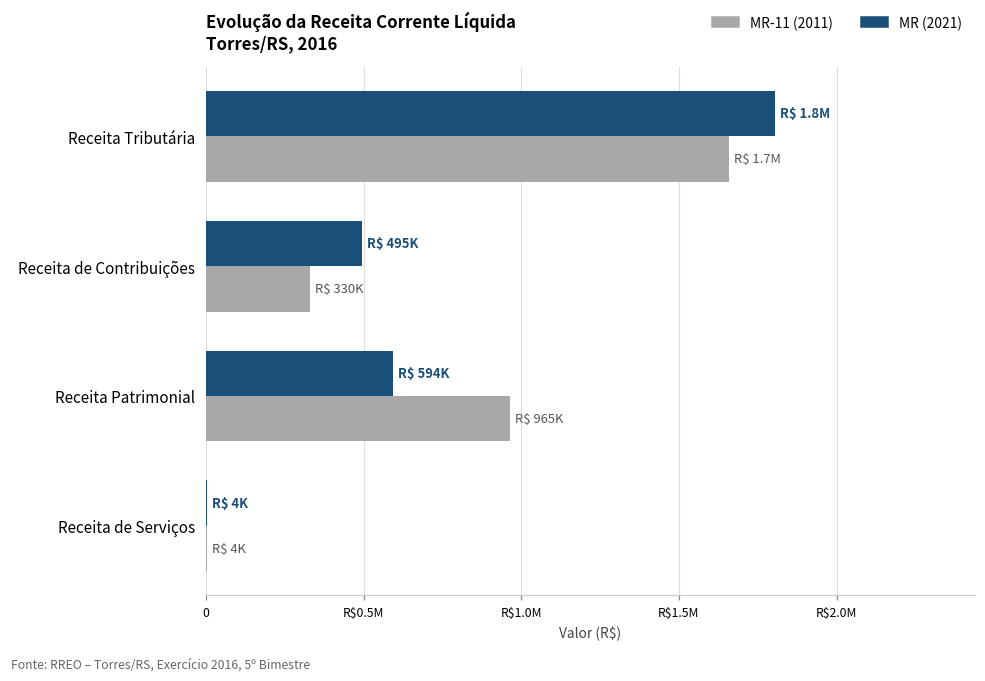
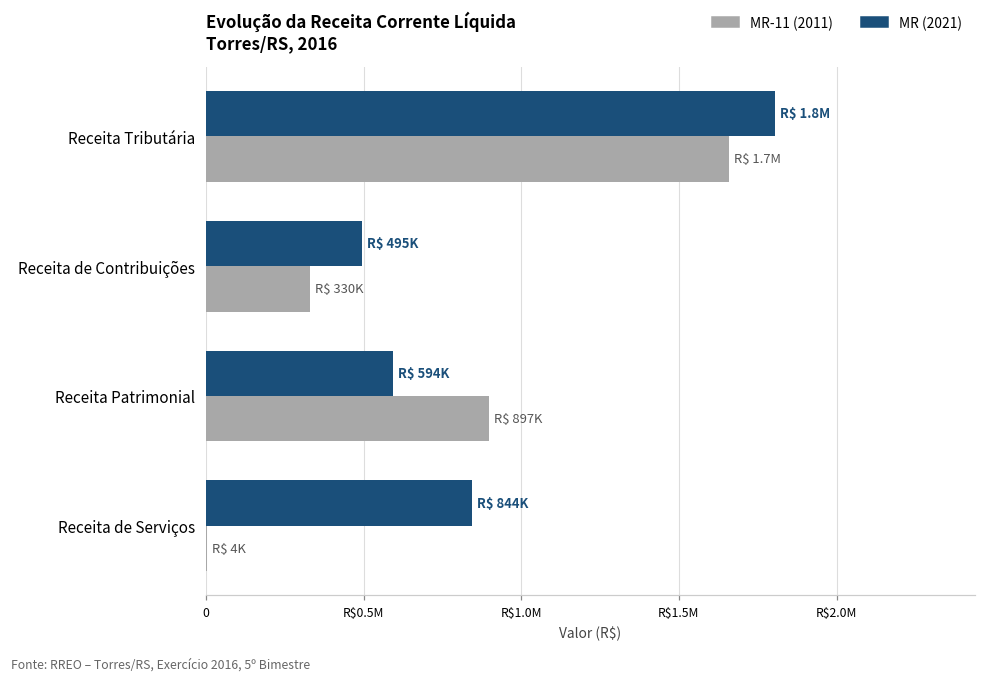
  {
    "MR-11 (2011)": {
      "Receita Tributária": "1.7M",
      "Receita de Contribuições": "330K",
-     "Receita Patrimonial": "965K",
+     "Receita Patrimonial": "897K",
      "Receita de Serviços": "4K"
    },
    "MR (2021)": {
      "Receita Tributária": "1.8M",
      "Receita de Contribuições": "495K",
      "Receita Patrimonial": "594K",
-     "Receita de Serviços": "4K"
+     "Receita de Serviços": "844K"
    }
  }
